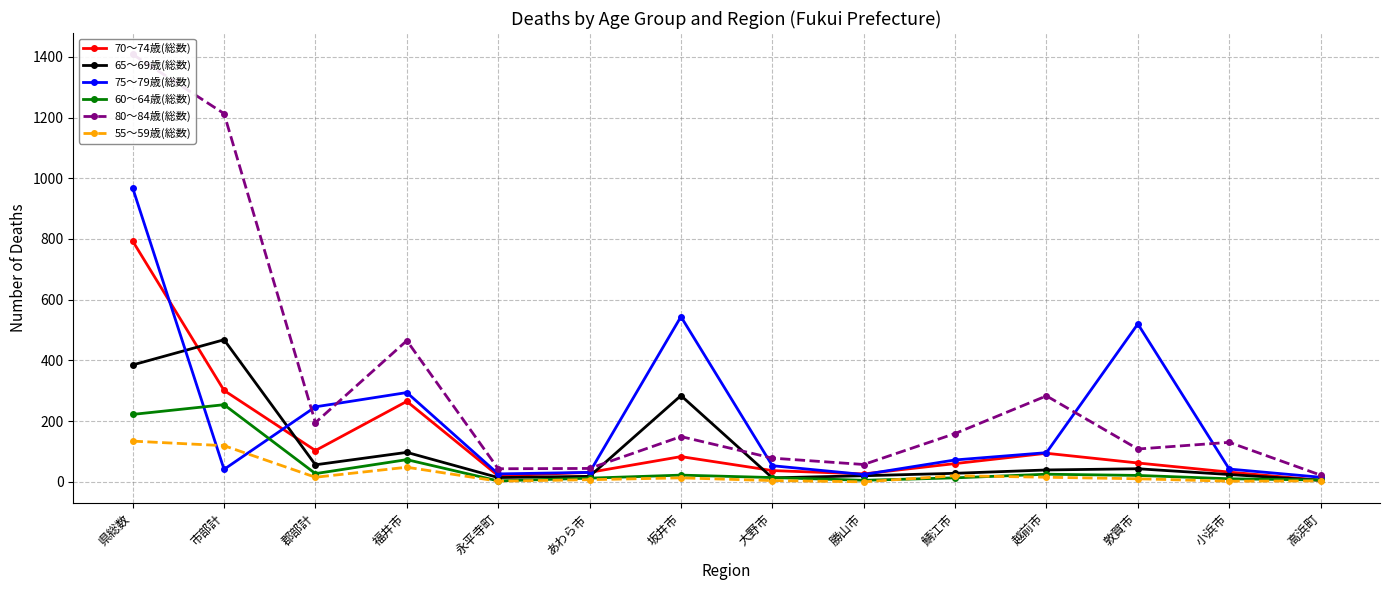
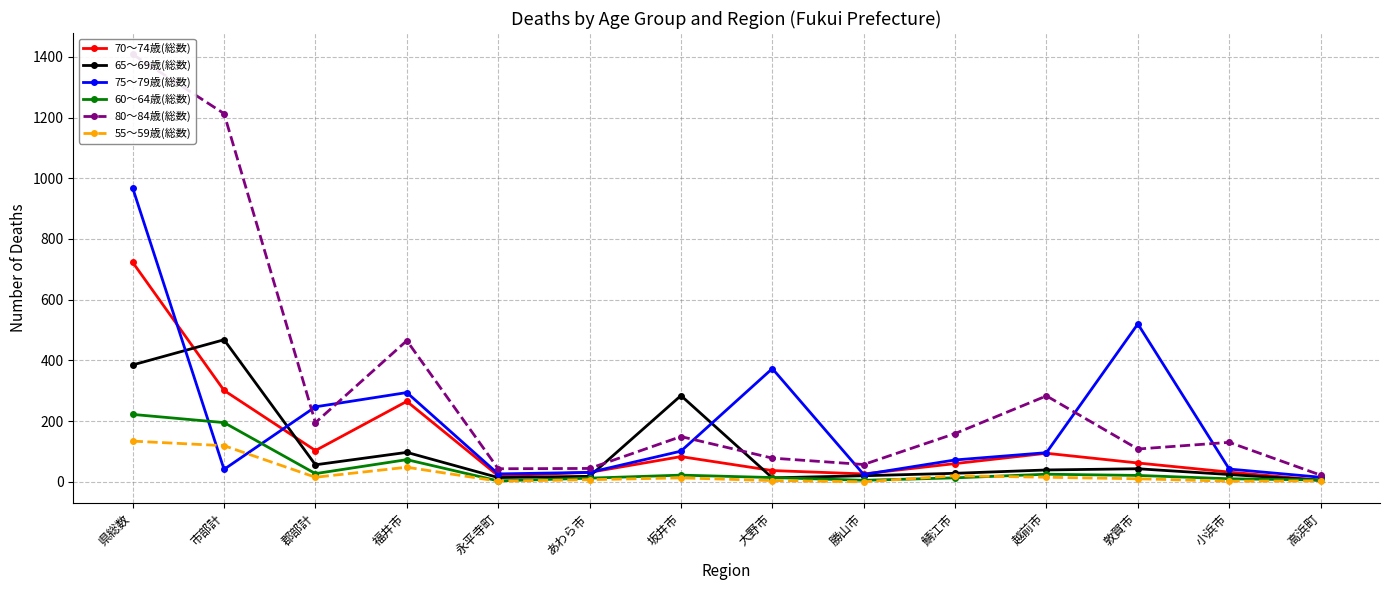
  {
    "70～74歳(総数)": {
-     "県総数": 790,
+     "県総数": 720,
      "市部計": 300,
      "郡部計": 100,
      "福井市": 270,
      "坂井市": 80,
      "大野市": 40,
      "鯖江市": 60,
      "敦賀市": 60
    },
    "65～69歳(総数)": {
      "県総数": 390,
      "市部計": 470,
      "郡部計": 60,
      "福井市": 100,
      "坂井市": 280,
      "越前市": 40,
      "敦賀市": 40
    },
    "75～79歳(総数)": {
      "県総数": 970,
      "市部計": 40,
      "郡部計": 250,
      "福井市": 290,
-     "坂井市": 540,
-     "大野市": 50,
+     "坂井市": 100,
+     "大野市": 370,
      "鯖江市": 70,
      "敦賀市": 520,
      "小浜市": 40
    },
    "60～64歳(総数)": {
      "県総数": 220,
-     "市部計": 250,
+     "市部計": 200,
      "郡部計": 30,
      "福井市": 70,
      "坂井市": 20,
      "越前市": 30,
      "敦賀市": 20
    },
    "80～84歳(総数)": {
      "市部計": 1210,
      "郡部計": 200,
      "福井市": 470,
      "永平寺町": 40,
      "あわら市": 40,
      "坂井市": 150,
      "大野市": 80,
      "勝山市": 60,
      "鯖江市": 160,
      "越前市": 280,
      "敦賀市": 110,
      "小浜市": 130
    },
    "55～59歳(総数)": {
      "県総数": 130,
      "市部計": 120,
      "郡部計": 20,
      "福井市": 50,
      "坂井市": 10,
      "大野市": 0,
      "越前市": 20,
      "敦賀市": 10
    }
  }
